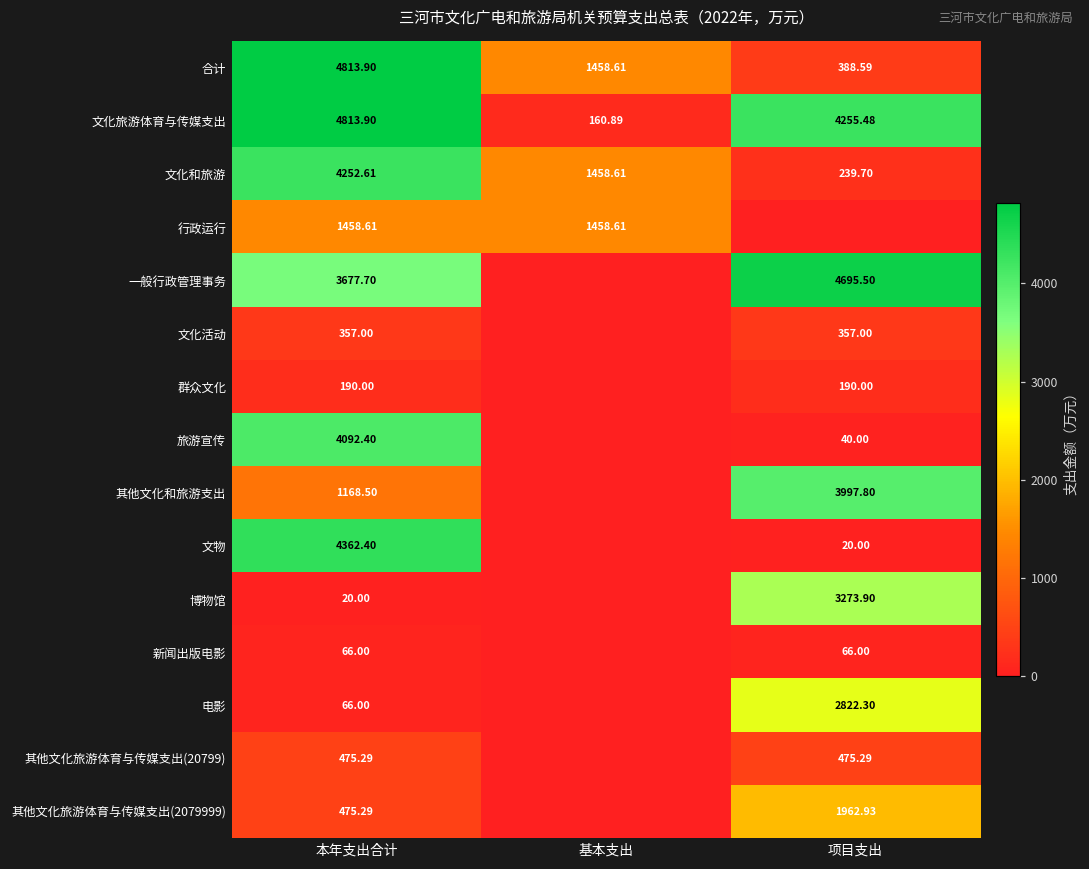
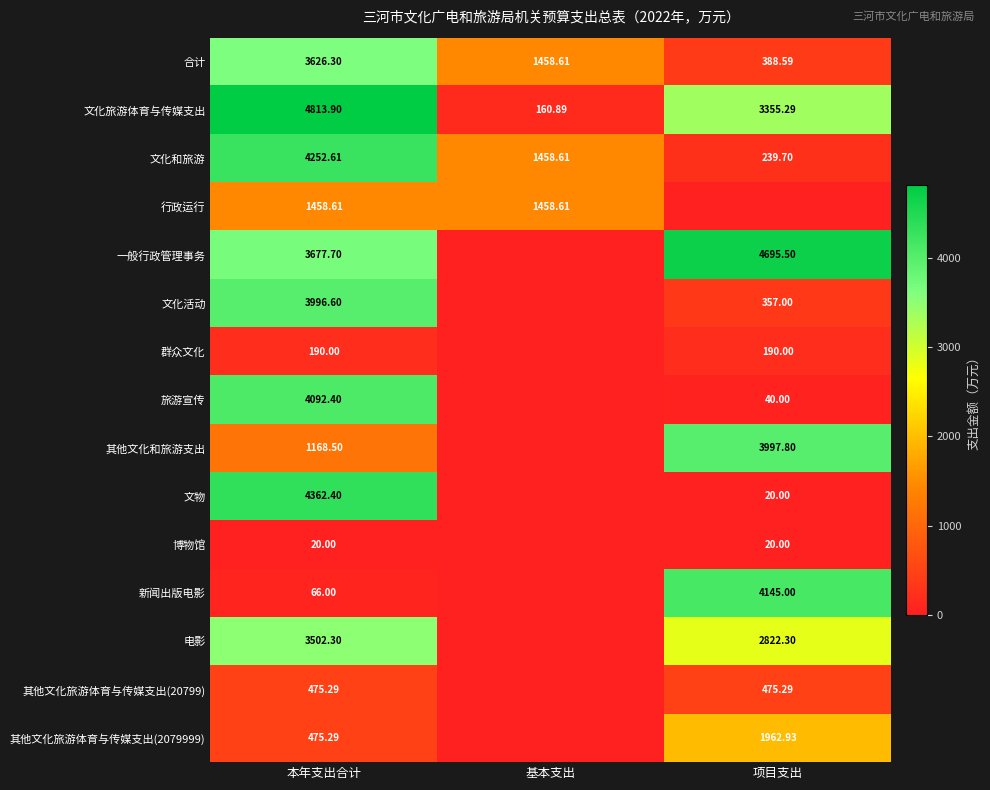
  {
    "合计": {
-     "本年支出合计": 4813.90,
+     "本年支出合计": 3626.30,
      "基本支出": 1458.61,
      "项目支出": 388.59
    },
    "文化旅游体育与传媒支出": {
      "本年支出合计": 4813.90,
      "基本支出": 160.89,
-     "项目支出": 4255.48
+     "项目支出": 3355.29
    },
    "文化和旅游": {
      "本年支出合计": 4252.61,
      "基本支出": 1458.61,
      "项目支出": 239.70
    },
    "行政运行": {
      "本年支出合计": 1458.61,
      "基本支出": 1458.61
    },
    "一般行政管理事务": {
      "本年支出合计": 3677.70,
      "项目支出": 4695.50
    },
    "文化活动": {
-     "本年支出合计": 357.00,
+     "本年支出合计": 3996.60,
      "项目支出": 357.00
    },
    "群众文化": {
      "本年支出合计": 190.00,
      "项目支出": 190.00
    },
    "旅游宣传": {
      "本年支出合计": 4092.40,
      "项目支出": 40.00
    },
    "其他文化和旅游支出": {
      "本年支出合计": 1168.50,
      "项目支出": 3997.80
    },
    "文物": {
      "本年支出合计": 4362.40,
      "项目支出": 20.00
    },
    "博物馆": {
      "本年支出合计": 20.00,
-     "项目支出": 3273.90
+     "项目支出": 20.00
    },
    "新闻出版电影": {
      "本年支出合计": 66.00,
-     "项目支出": 66.00
+     "项目支出": 4145.00
    },
    "电影": {
-     "本年支出合计": 66.00,
+     "本年支出合计": 3502.30,
      "项目支出": 2822.30
    },
    "其他文化旅游体育与传媒支出(20799)": {
      "本年支出合计": 475.29,
      "项目支出": 475.29
    },
    "其他文化旅游体育与传媒支出(2079999)": {
      "本年支出合计": 475.29,
      "项目支出": 1962.93
    }
  }
